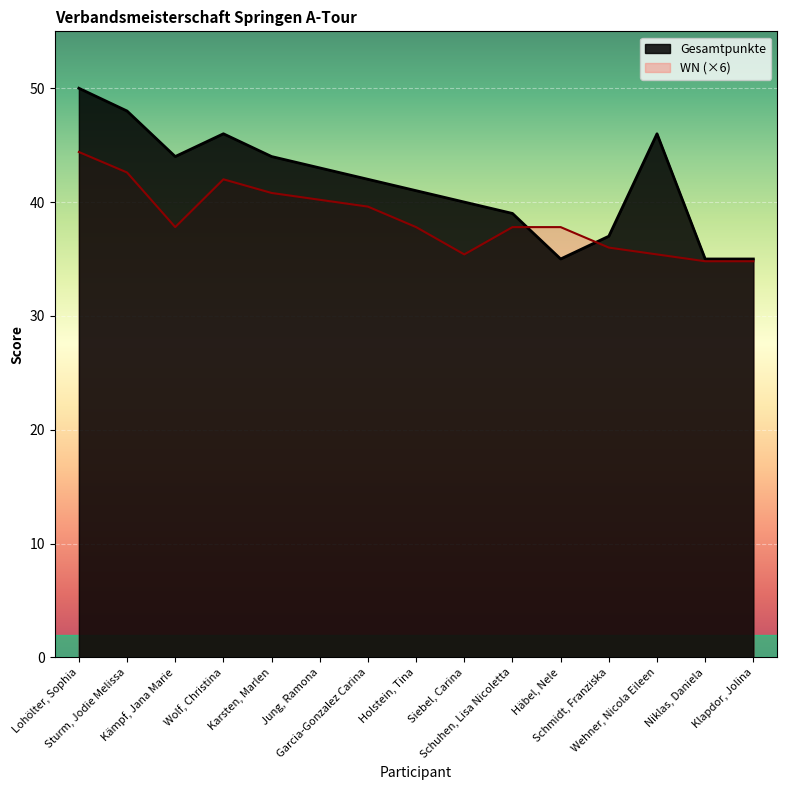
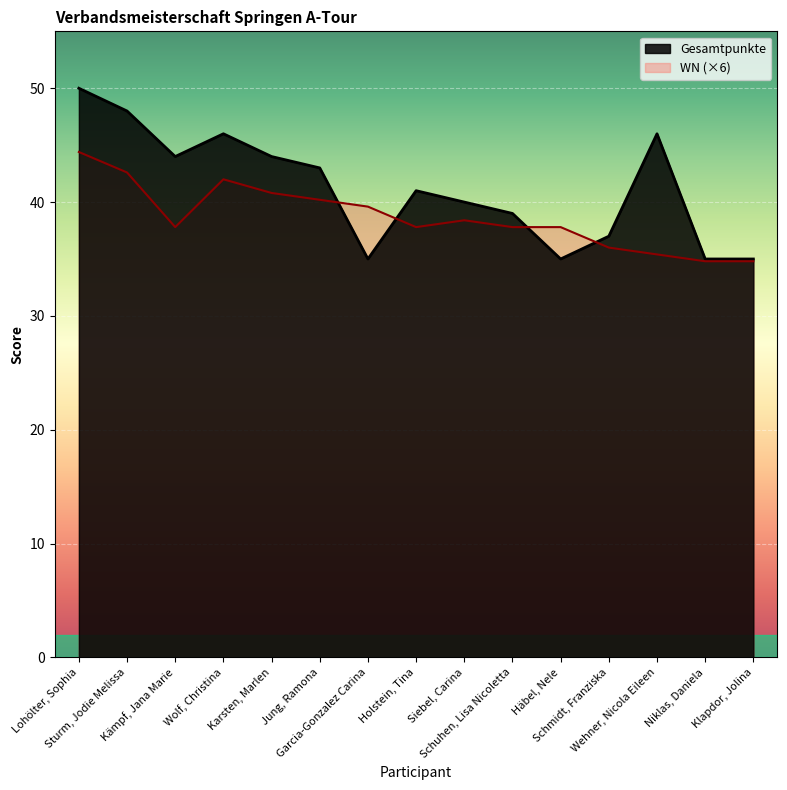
  {
    "Gesamtpunkte": {
      "Lohölter, Sophia": 50,
      "Sturm, Jodie Melissa": 48,
      "Kämpf, Jana Marie": 44,
      "Wolf, Christina": 46,
      "Karsten, Marlen": 44,
      "Jung, Ramona": 43,
-     "Garcia-Gonzalez Carina": 42,
+     "Garcia-Gonzalez Carina": 35,
      "Holstein, Tina": 41,
      "Siebel, Carina": 40,
      "Schuhen, Lisa Nicoletta": 39,
      "Häbel, Nele": 35,
      "Schmidt, Franziska": 37,
      "Wehner, Nicola Eileen": 46
    },
    "WN (×6)": {
      "Lohölter, Sophia": 44.4,
      "Sturm, Jodie Melissa": 42.6,
      "Kämpf, Jana Marie": 37.8,
      "Wolf, Christina": 42.0,
      "Karsten, Marlen": 40.8,
      "Jung, Ramona": 40.2,
      "Garcia-Gonzalez Carina": 39.6,
      "Holstein, Tina": 37.8,
-     "Siebel, Carina": 35.4,
+     "Siebel, Carina": 38.4,
      "Schuhen, Lisa Nicoletta": 37.8,
      "Häbel, Nele": 37.8,
      "Schmidt, Franziska": 36.0,
      "Wehner, Nicola Eileen": 35.4
    }
  }
